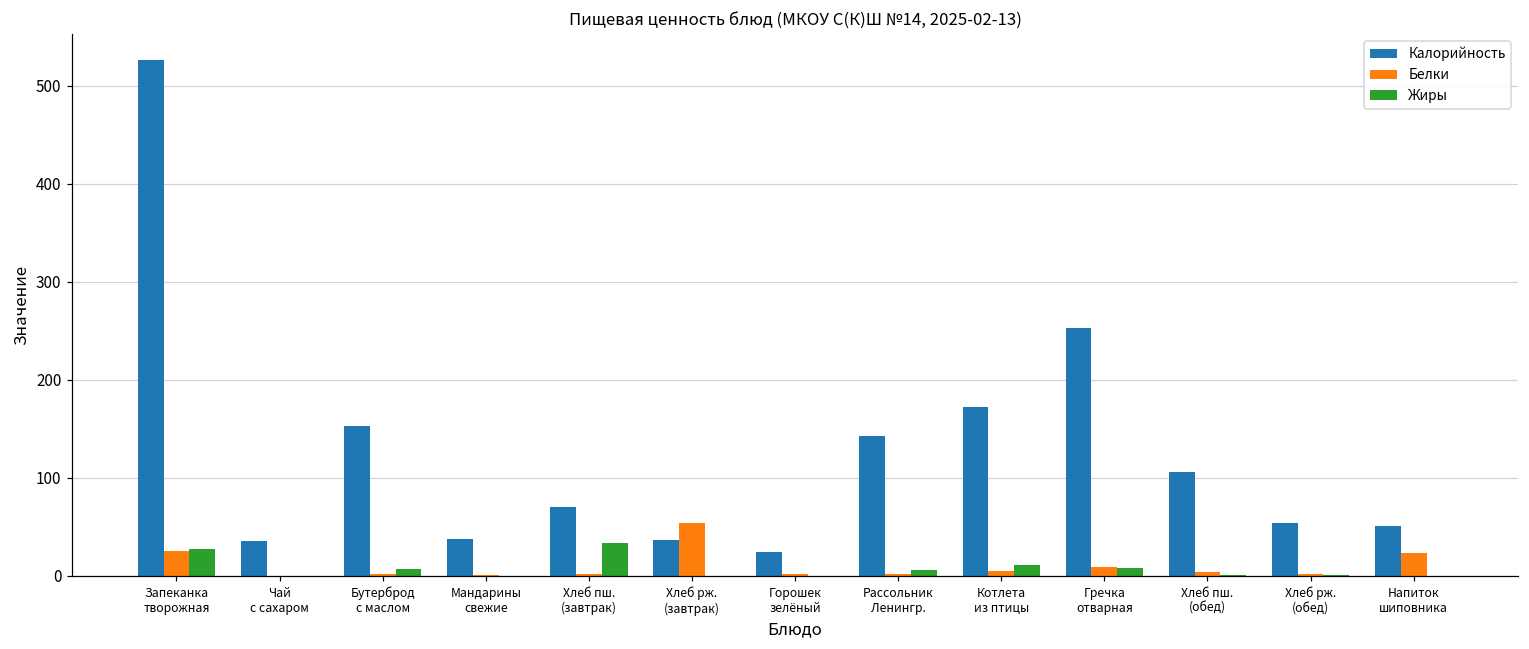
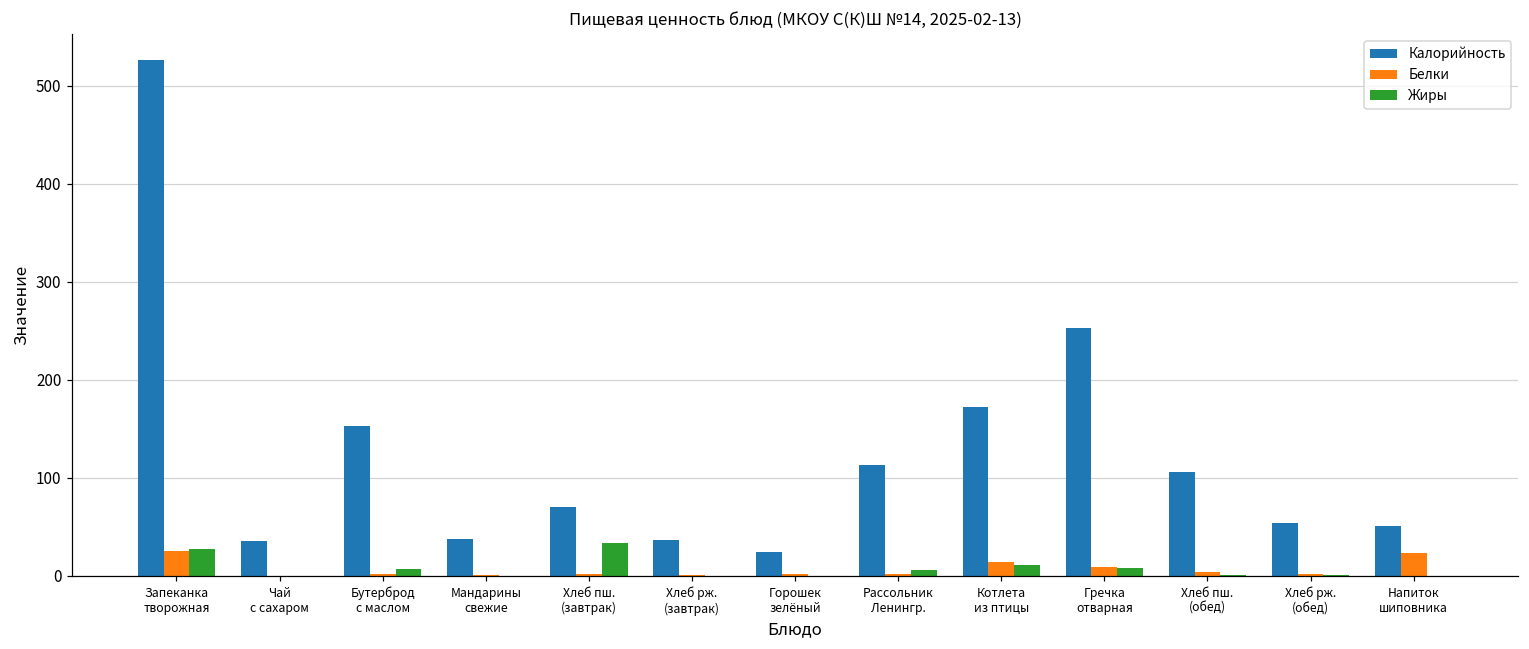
  {
    "Калорийность": {
      "Запеканка творожная": 530,
      "Чай с сахаром": 40,
      "Бутерброд с маслом": 150,
      "Мандарины свежие": 40,
      "Хлеб пш. (завтрак)": 70,
      "Хлеб рж. (завтрак)": 40,
      "Горошек зелёный": 20,
-     "Рассольник Ленингр.": 140,
+     "Рассольник Ленингр.": 110,
      "Котлета из птицы": 170,
      "Гречка отварная": 250,
      "Хлеб пш. (обед)": 110,
      "Хлеб рж. (обед)": 50,
      "Напиток шиповника": 50
    },
    "Белки": {
      "Запеканка творожная": 30,
-     "Хлеб рж. (завтрак)": 50,
-     "Котлета из птицы": 5,
+     "Хлеб рж. (завтрак)": 0,
+     "Котлета из птицы": 14,
      "Гречка отварная": 10,
      "Хлеб пш. (обед)": 0,
      "Напиток шиповника": 20
    },
    "Жиры": {
      "Запеканка творожная": 30,
      "Чай с сахаром": 0,
      "Бутерброд с маслом": 10,
      "Хлеб пш. (завтрак)": 30,
      "Рассольник Ленингр.": 10,
      "Котлета из птицы": 10,
      "Гречка отварная": 10
    }
  }
